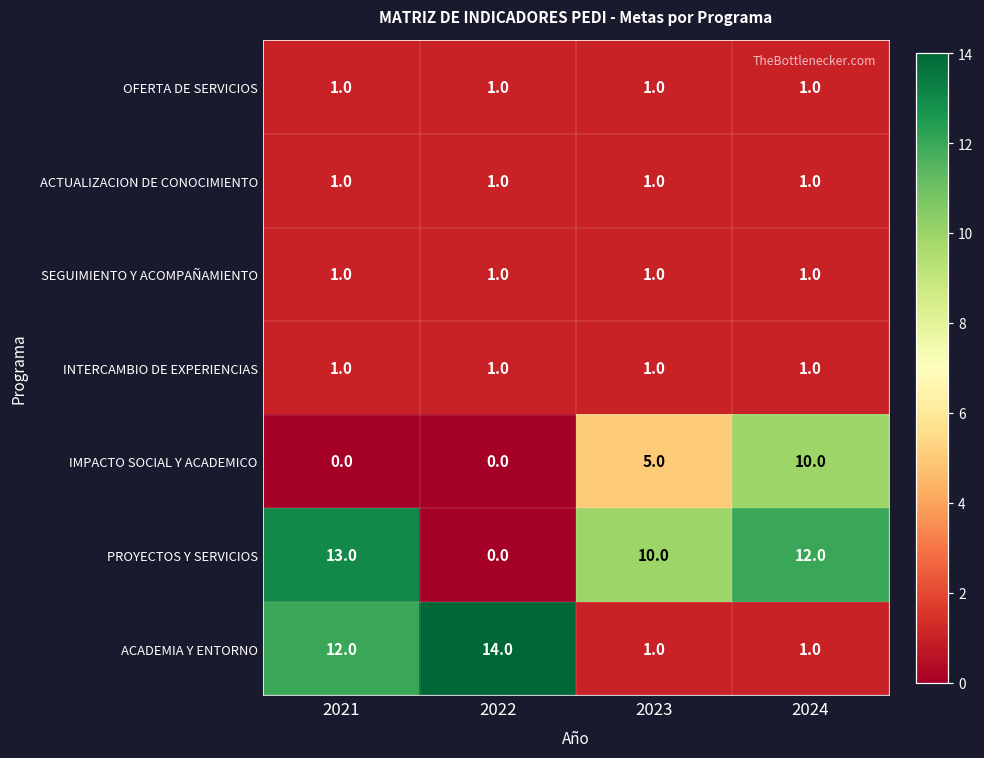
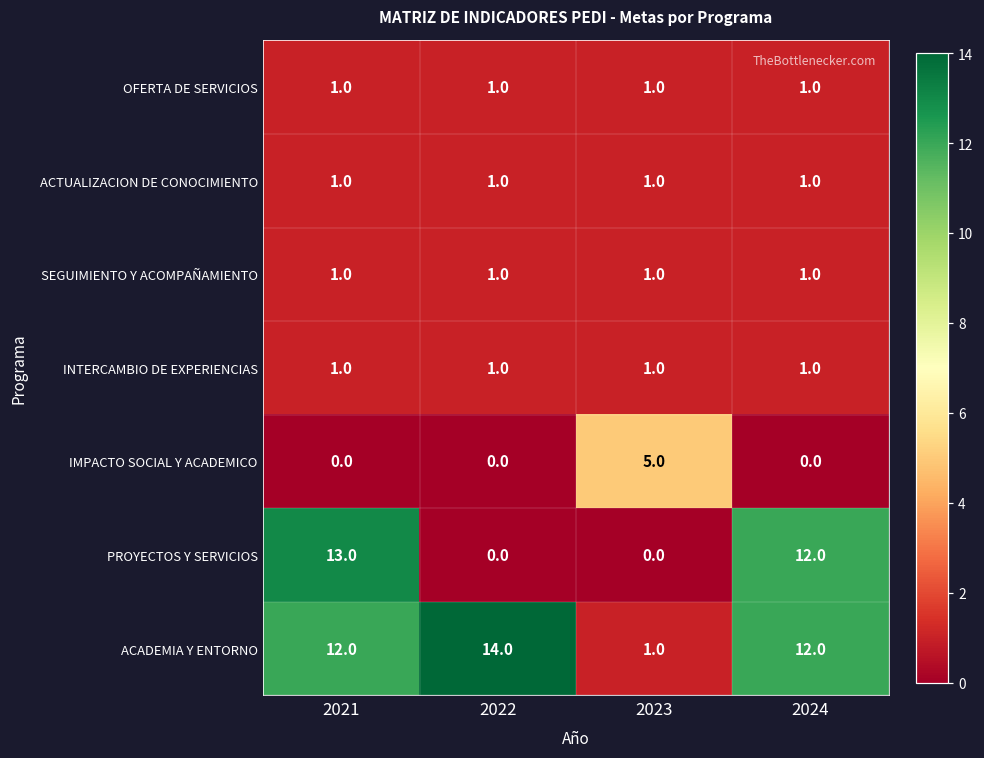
  {
    "OFERTA DE SERVICIOS": {
      "2021": 1.0,
      "2022": 1.0,
      "2023": 1.0
    },
    "ACTUALIZACION DE CONOCIMIENTO": {
      "2021": 1.0,
      "2022": 1.0,
      "2023": 1.0,
      "2024": 1.0
    },
    "SEGUIMIENTO Y ACOMPAÑAMIENTO": {
      "2021": 1.0,
      "2022": 1.0,
      "2023": 1.0,
      "2024": 1.0
    },
    "INTERCAMBIO DE EXPERIENCIAS": {
      "2021": 1.0,
      "2022": 1.0,
      "2023": 1.0,
      "2024": 1.0
    },
    "IMPACTO SOCIAL Y ACADEMICO": {
      "2021": 0.0,
      "2022": 0.0,
      "2023": 5.0,
-     "2024": 10.0
+     "2024": 0.0
    },
    "PROYECTOS Y SERVICIOS": {
      "2021": 13.0,
      "2022": 0.0,
-     "2023": 10.0,
+     "2023": 0.0,
      "2024": 12.0
    },
    "ACADEMIA Y ENTORNO": {
      "2021": 12.0,
      "2022": 14.0,
      "2023": 1.0,
-     "2024": 1.0
+     "2024": 12.0
    }
  }
